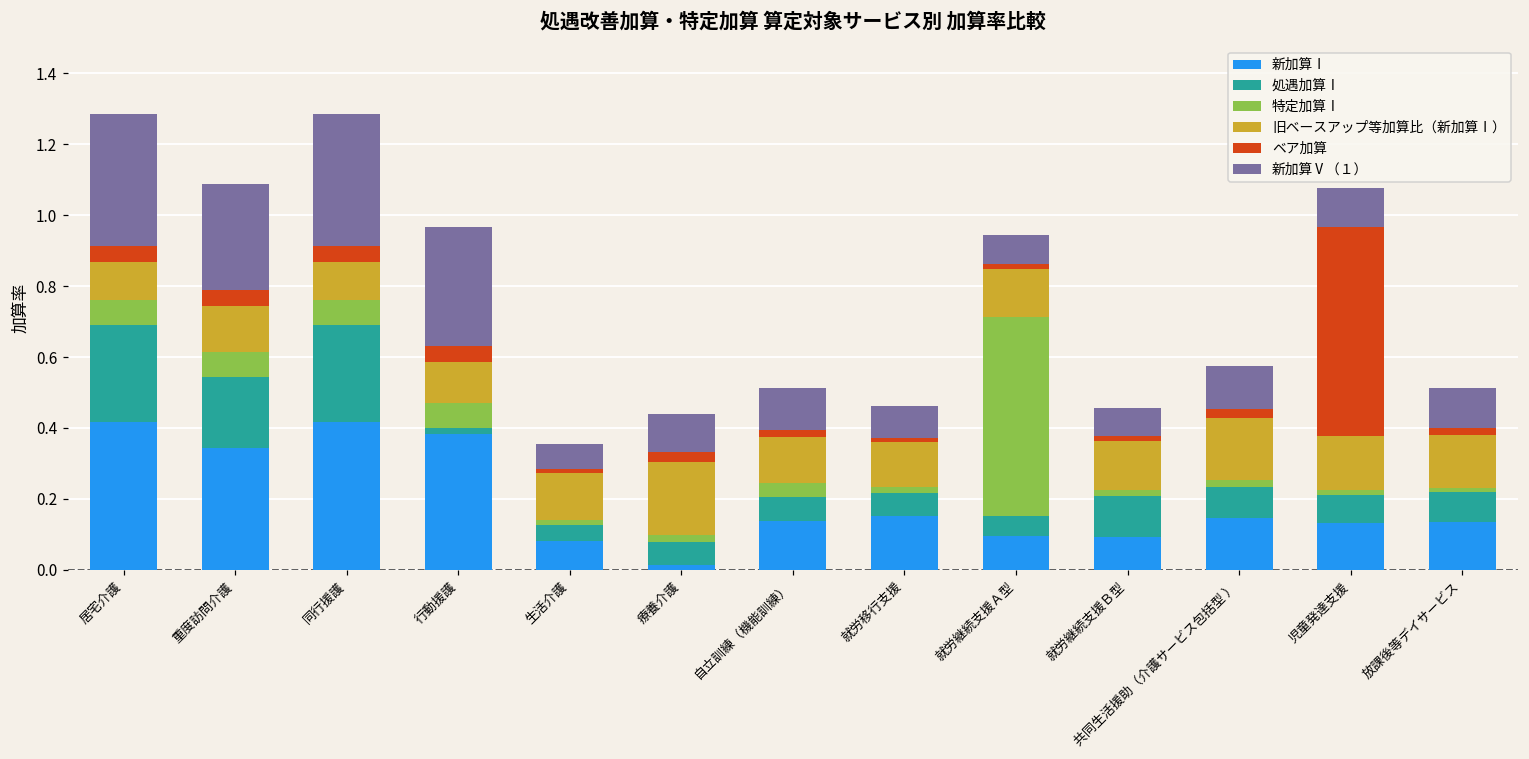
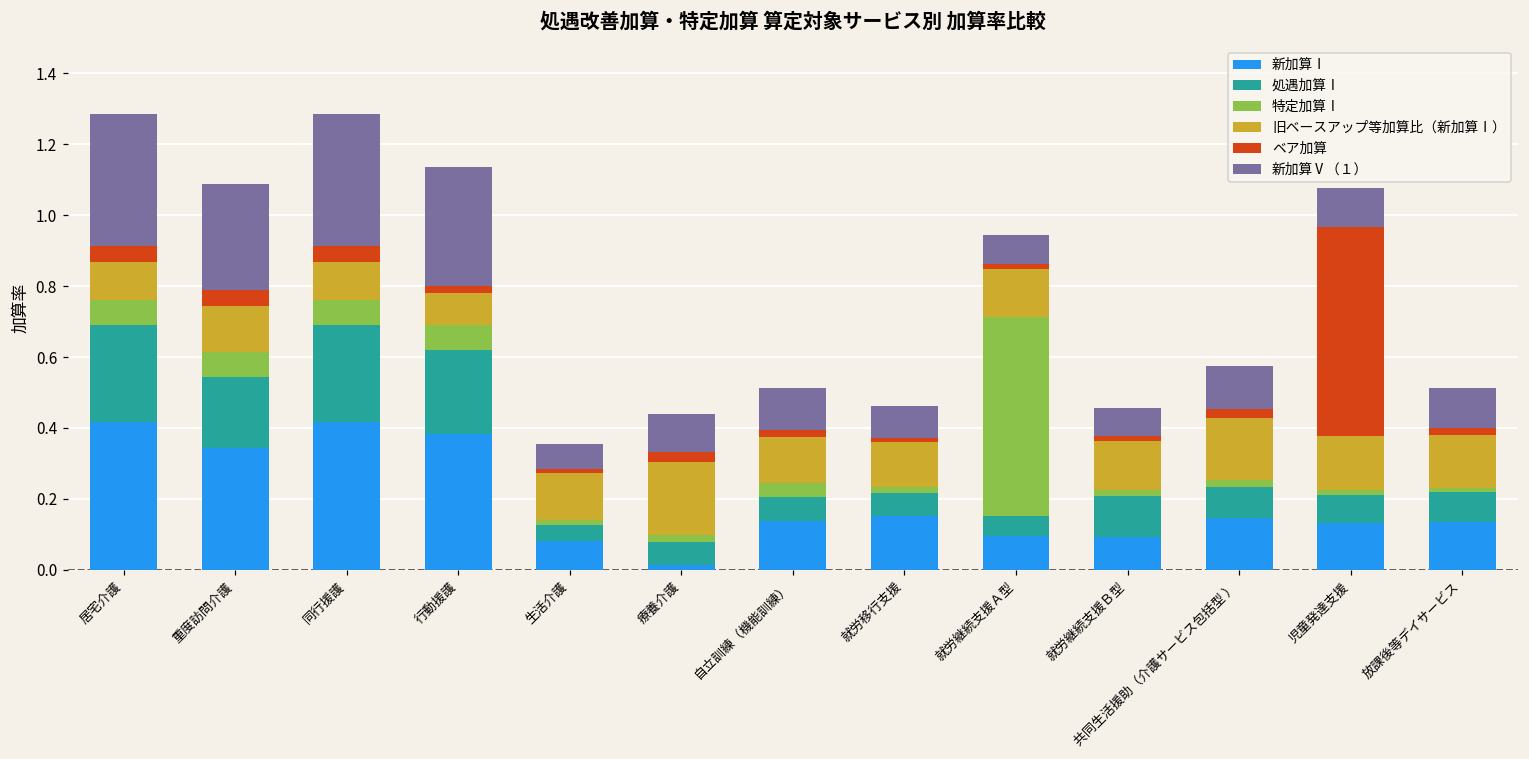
  {
    "新加算Ⅰ": {
      "居宅介護": 0.42,
      "重度訪問介護": 0.34,
      "同行援護": 0.42,
      "行動援護": 0.38,
      "生活介護": 0.08,
      "療養介護": 0.01,
      "自立訓練（機能訓練）": 0.14,
      "就労移行支援": 0.15,
      "就労継続支援Ａ型": 0.10,
      "就労継続支援Ｂ型": 0.09,
      "共同生活援助（介護サービス包括型 ）": 0.15,
      "児童発達支援": 0.13,
      "放課後等デイサービス": 0.13
    },
    "処遇加算Ⅰ": {
      "居宅介護": 0.27,
      "重度訪問介護": 0.20,
      "同行援護": 0.27,
-     "行動援護": 0.02,
+     "行動援護": 0.24,
      "生活介護": 0.04,
      "療養介護": 0.06,
      "自立訓練（機能訓練）": 0.07,
      "就労移行支援": 0.06,
      "就労継続支援Ａ型": 0.06,
      "就労継続支援Ｂ型": 0.11,
      "共同生活援助（介護サービス包括型 ）": 0.09,
      "児童発達支援": 0.08,
      "放課後等デイサービス": 0.08
    },
    "特定加算Ⅰ": {
      "居宅介護": 0.07,
      "重度訪問介護": 0.07,
      "同行援護": 0.07,
      "行動援護": 0.07,
      "生活介護": 0.01,
      "療養介護": 0.02,
      "自立訓練（機能訓練）": 0.04,
      "就労移行支援": 0.02,
      "就労継続支援Ａ型": 0.56,
      "就労継続支援Ｂ型": 0.02,
      "共同生活援助（介護サービス包括型 ）": 0.02,
      "児童発達支援": 0.01,
      "放課後等デイサービス": 0.01
    },
    "旧ベースアップ等加算比（新加算Ⅰ）": {
      "居宅介護": 0.11,
      "重度訪問介護": 0.13,
      "同行援護": 0.11,
-     "行動援護": 0.12,
+     "行動援護": 0.09,
      "生活介護": 0.14,
      "療養介護": 0.20,
      "自立訓練（機能訓練）": 0.13,
      "就労移行支援": 0.13,
      "就労継続支援Ａ型": 0.14,
      "就労継続支援Ｂ型": 0.14,
      "共同生活援助（介護サービス包括型 ）": 0.18,
      "児童発達支援": 0.15,
      "放課後等デイサービス": 0.15
    },
    "ベア加算": {
      "居宅介護": 0.05,
      "重度訪問介護": 0.05,
      "同行援護": 0.05,
-     "行動援護": 0.05,
+     "行動援護": 0.02,
      "生活介護": 0.01,
      "療養介護": 0.03,
      "自立訓練（機能訓練）": 0.02,
      "就労移行支援": 0.01,
      "就労継続支援Ａ型": 0.01,
      "就労継続支援Ｂ型": 0.01,
      "共同生活援助（介護サービス包括型 ）": 0.03,
      "児童発達支援": 0.59,
      "放課後等デイサービス": 0.02
    },
    "新加算Ⅴ（１）": {
      "居宅介護": 0.37,
      "重度訪問介護": 0.30,
      "同行援護": 0.37,
      "行動援護": 0.34,
      "生活介護": 0.07,
      "療養介護": 0.11,
      "自立訓練（機能訓練）": 0.12,
      "就労移行支援": 0.09,
      "就労継続支援Ａ型": 0.08,
      "就労継続支援Ｂ型": 0.08,
      "共同生活援助（介護サービス包括型 ）": 0.12,
      "児童発達支援": 0.11,
      "放課後等デイサービス": 0.11
    }
  }
